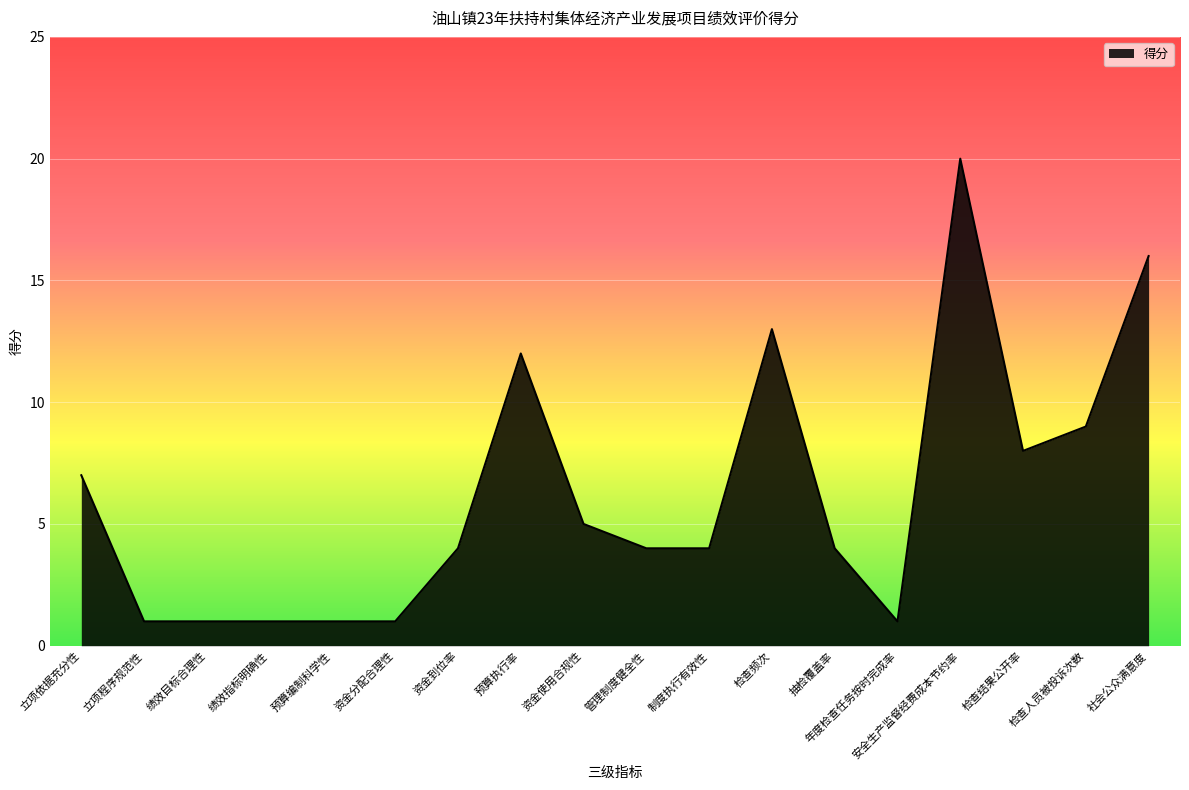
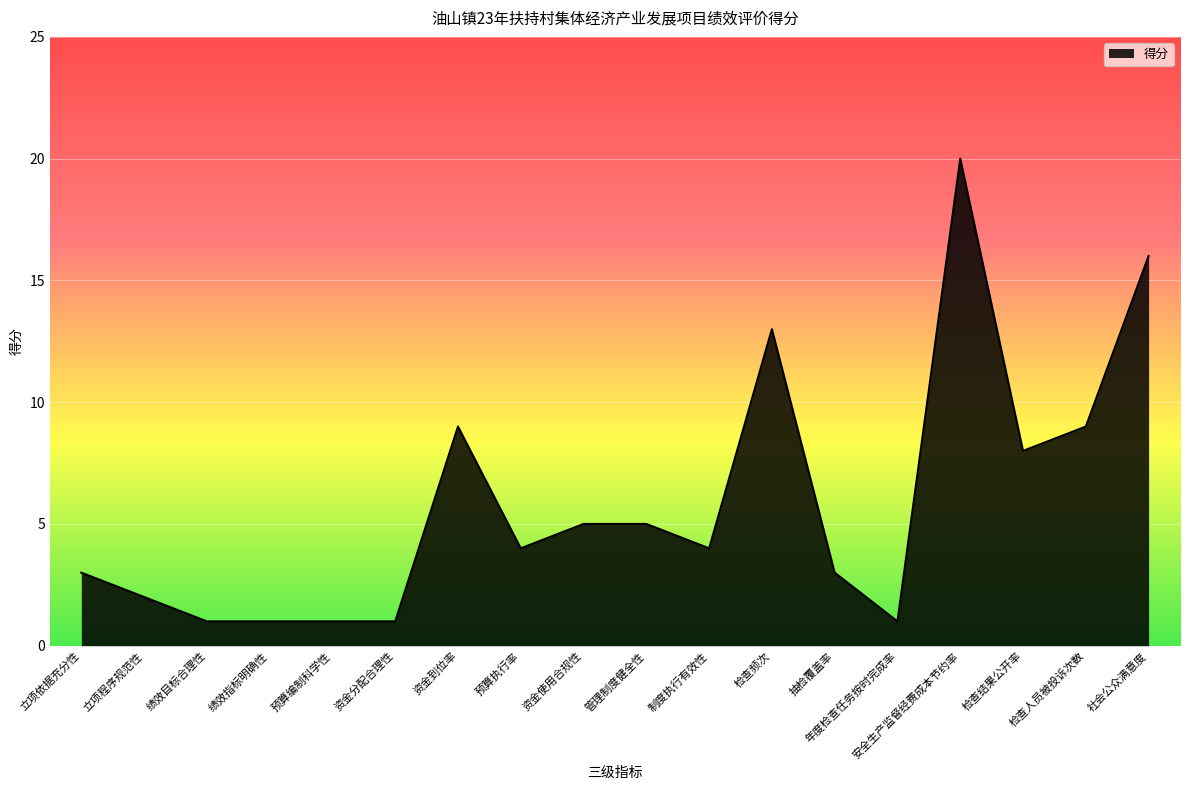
  {
-   "立项依据充分性": 7,
-   "立项程序规范性": 1,
+   "立项依据充分性": 3,
+   "立项程序规范性": 2,
    "绩效目标合理性": 1,
    "绩效指标明确性": 1,
    "预算编制科学性": 1,
    "资金分配合理性": 1,
-   "资金到位率": 4,
-   "预算执行率": 12,
+   "资金到位率": 9,
+   "预算执行率": 4,
    "资金使用合规性": 5,
-   "管理制度健全性": 4,
+   "管理制度健全性": 5,
    "制度执行有效性": 4,
    "检查频次": 13,
-   "抽检覆盖率": 4,
+   "抽检覆盖率": 3,
    "年度检查任务按时完成率": 1,
    "安全生产监督经费成本节约率": 20,
    "检查结果公开率": 8,
    "检查人员被投诉次数": 9,
    "社会公众满意度": 16
  }
